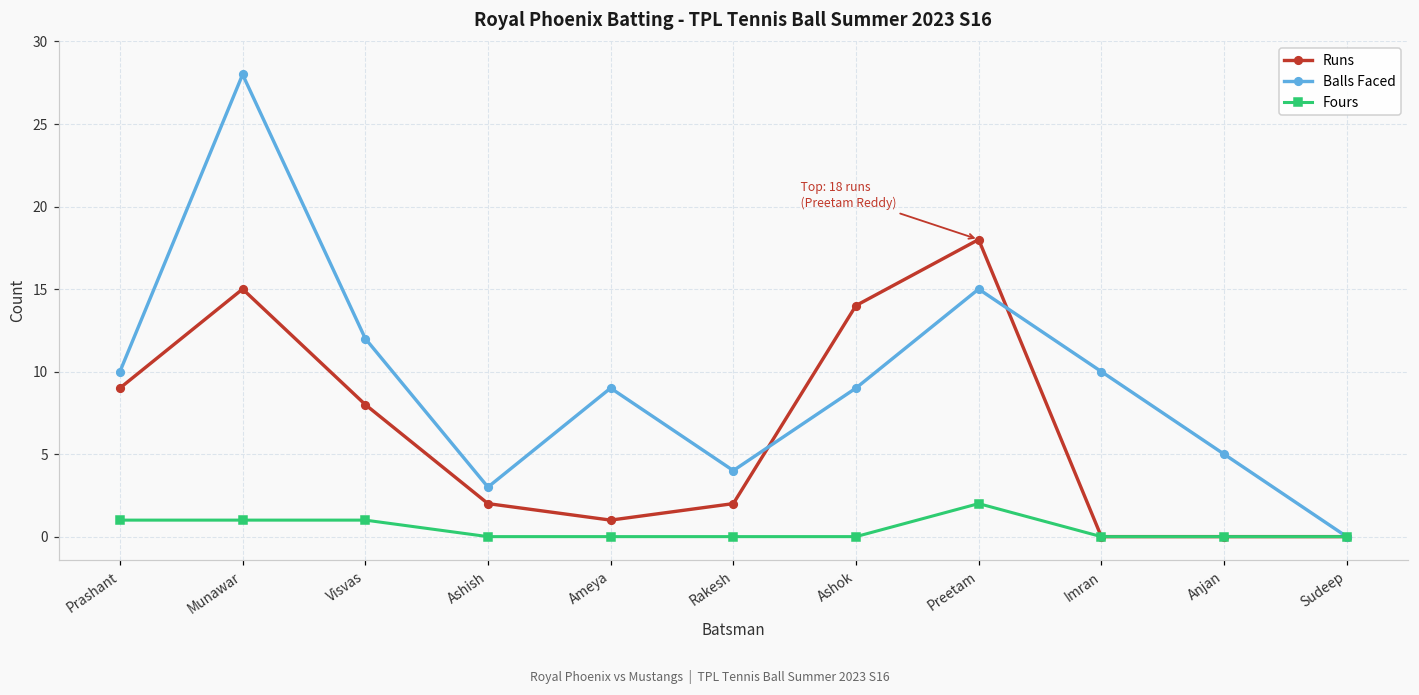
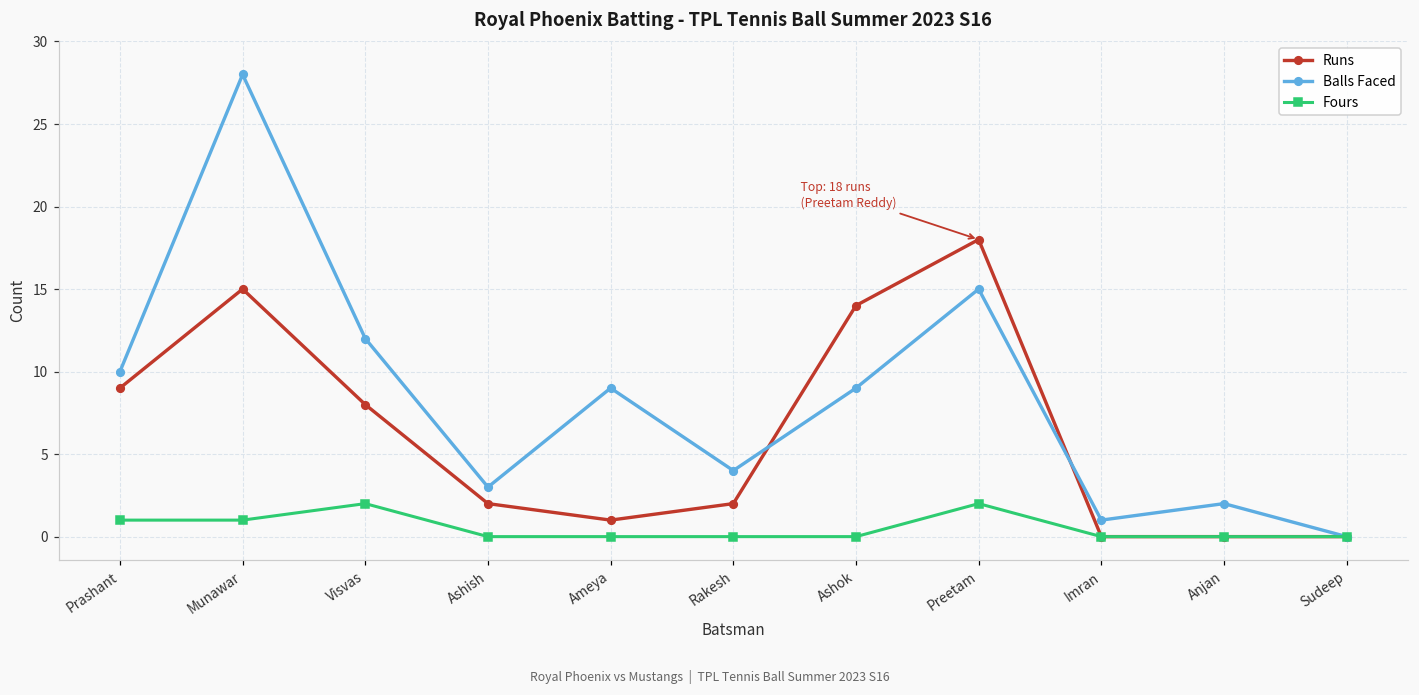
  {
    "Runs": {
      "Preetam": 18
    },
    "Balls Faced": {
      "Prashant": 10,
      "Munawar": 28,
      "Visvas": 12,
      "Ashish": 3,
      "Ameya": 9,
      "Rakesh": 4,
      "Ashok": 9,
      "Preetam": 15,
-     "Imran": 10,
-     "Anjan": 5
+     "Imran": 1,
+     "Anjan": 2
    },
    "Fours": {
      "Prashant": 1,
      "Munawar": 1,
-     "Visvas": 1,
+     "Visvas": 2,
      "Ashish": 0,
      "Ameya": 0,
      "Rakesh": 0,
      "Ashok": 0,
      "Preetam": 2
    }
  }
